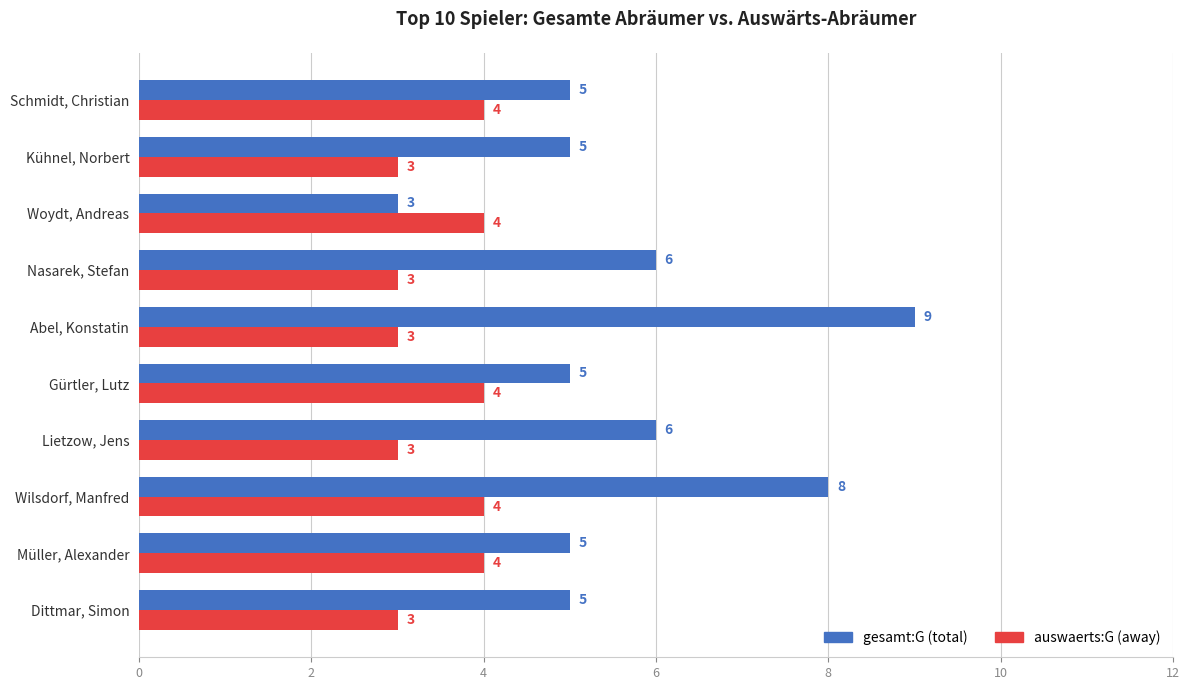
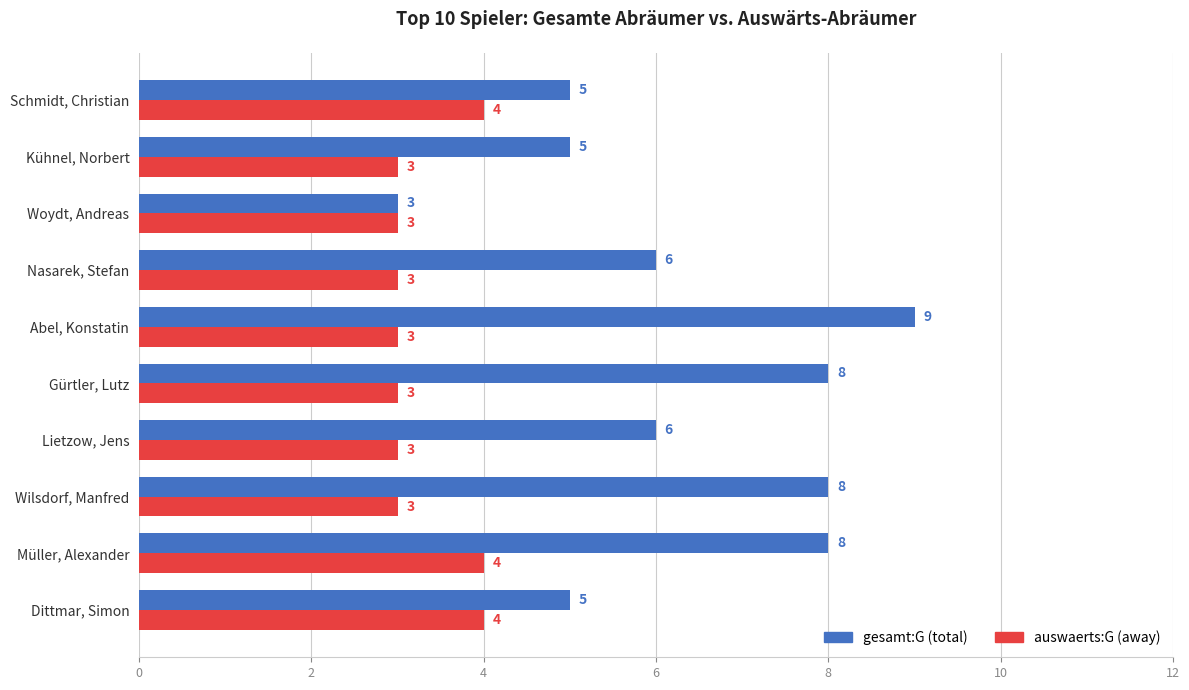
  {
    "gesamt:G (total)": {
      "Schmidt, Christian": 5,
      "Kühnel, Norbert": 5,
      "Woydt, Andreas": 3,
      "Nasarek, Stefan": 6,
      "Abel, Konstatin": 9,
-     "Gürtler, Lutz": 5,
+     "Gürtler, Lutz": 8,
      "Lietzow, Jens": 6,
      "Wilsdorf, Manfred": 8,
-     "Müller, Alexander": 5,
+     "Müller, Alexander": 8,
      "Dittmar, Simon": 5
    },
    "auswaerts:G (away)": {
      "Schmidt, Christian": 4,
      "Kühnel, Norbert": 3,
-     "Woydt, Andreas": 4,
+     "Woydt, Andreas": 3,
      "Nasarek, Stefan": 3,
      "Abel, Konstatin": 3,
-     "Gürtler, Lutz": 4,
+     "Gürtler, Lutz": 3,
      "Lietzow, Jens": 3,
-     "Wilsdorf, Manfred": 4,
+     "Wilsdorf, Manfred": 3,
      "Müller, Alexander": 4,
-     "Dittmar, Simon": 3
+     "Dittmar, Simon": 4
    }
  }
